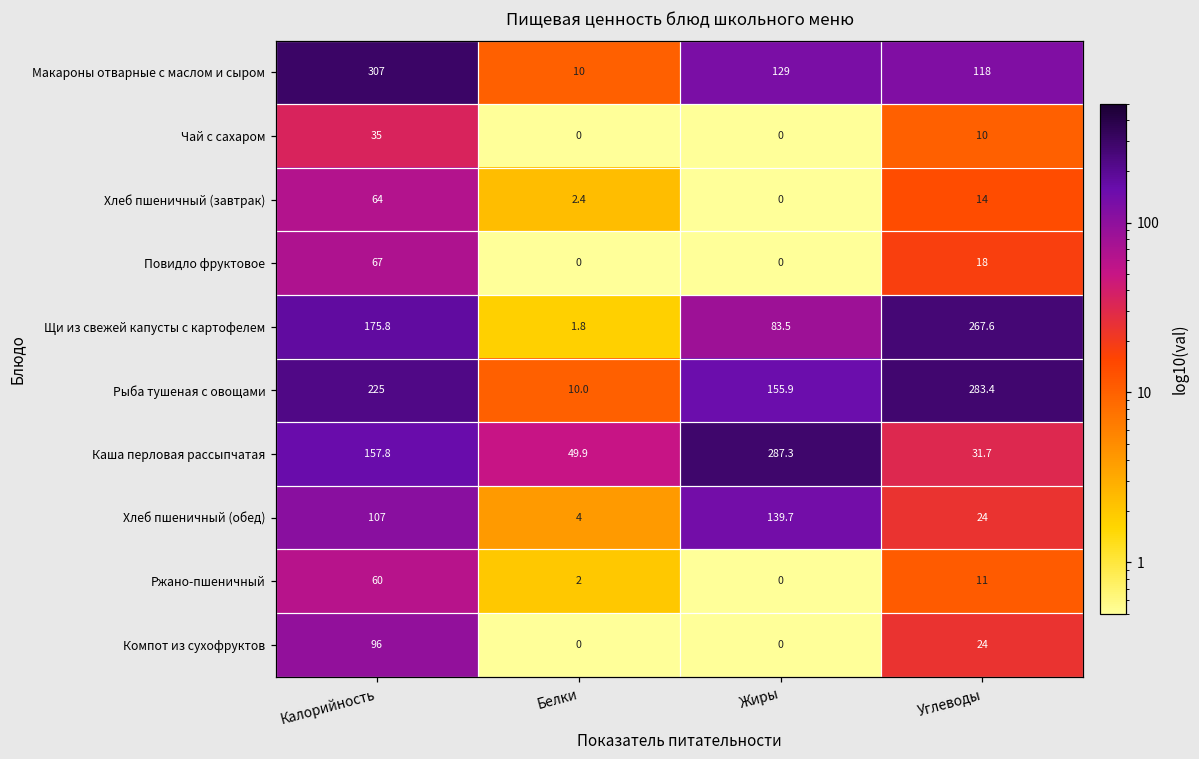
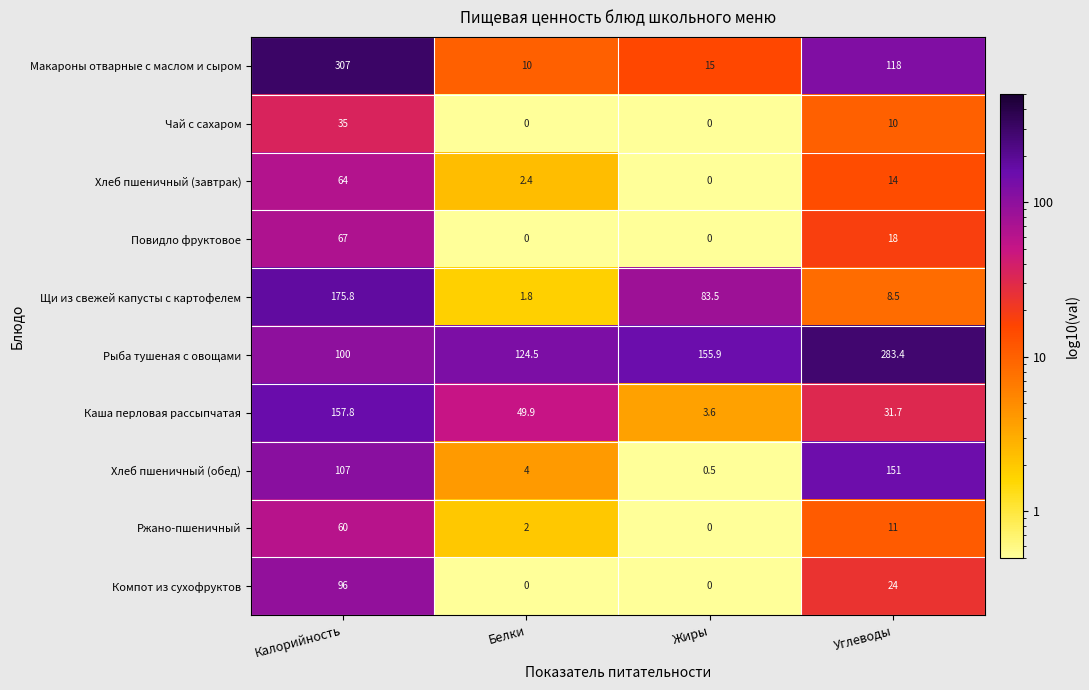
  {
    "Макароны отварные с маслом и сыром": {
      "Калорийность": 307,
      "Белки": 10,
-     "Жиры": 129,
+     "Жиры": 15,
      "Углеводы": 118
    },
    "Чай с сахаром": {
      "Калорийность": 35,
      "Белки": 0,
      "Жиры": 0,
      "Углеводы": 10
    },
    "Хлеб пшеничный (завтрак)": {
      "Калорийность": 64,
      "Белки": 2.4,
      "Жиры": 0,
      "Углеводы": 14
    },
    "Повидло фруктовое": {
      "Калорийность": 67,
      "Белки": 0,
      "Жиры": 0,
      "Углеводы": 18
    },
    "Щи из свежей капусты с картофелем": {
      "Калорийность": 175.8,
      "Белки": 1.8,
      "Жиры": 83.5,
-     "Углеводы": 267.6
+     "Углеводы": 8.5
    },
    "Рыба тушеная с овощами": {
-     "Калорийность": 225,
-     "Белки": 10.0,
+     "Калорийность": 100,
+     "Белки": 124.5,
      "Жиры": 155.9,
      "Углеводы": 283.4
    },
    "Каша перловая рассыпчатая": {
      "Калорийность": 157.8,
      "Белки": 49.9,
-     "Жиры": 287.3,
+     "Жиры": 3.6,
      "Углеводы": 31.7
    },
    "Хлеб пшеничный (обед)": {
      "Калорийность": 107,
      "Белки": 4,
-     "Жиры": 139.7,
-     "Углеводы": 24
+     "Жиры": 0.5,
+     "Углеводы": 151
    },
    "Ржано-пшеничный": {
      "Калорийность": 60,
      "Белки": 2,
      "Жиры": 0,
      "Углеводы": 11
    },
    "Компот из сухофруктов": {
      "Калорийность": 96,
      "Белки": 0,
      "Жиры": 0,
      "Углеводы": 24
    }
  }
